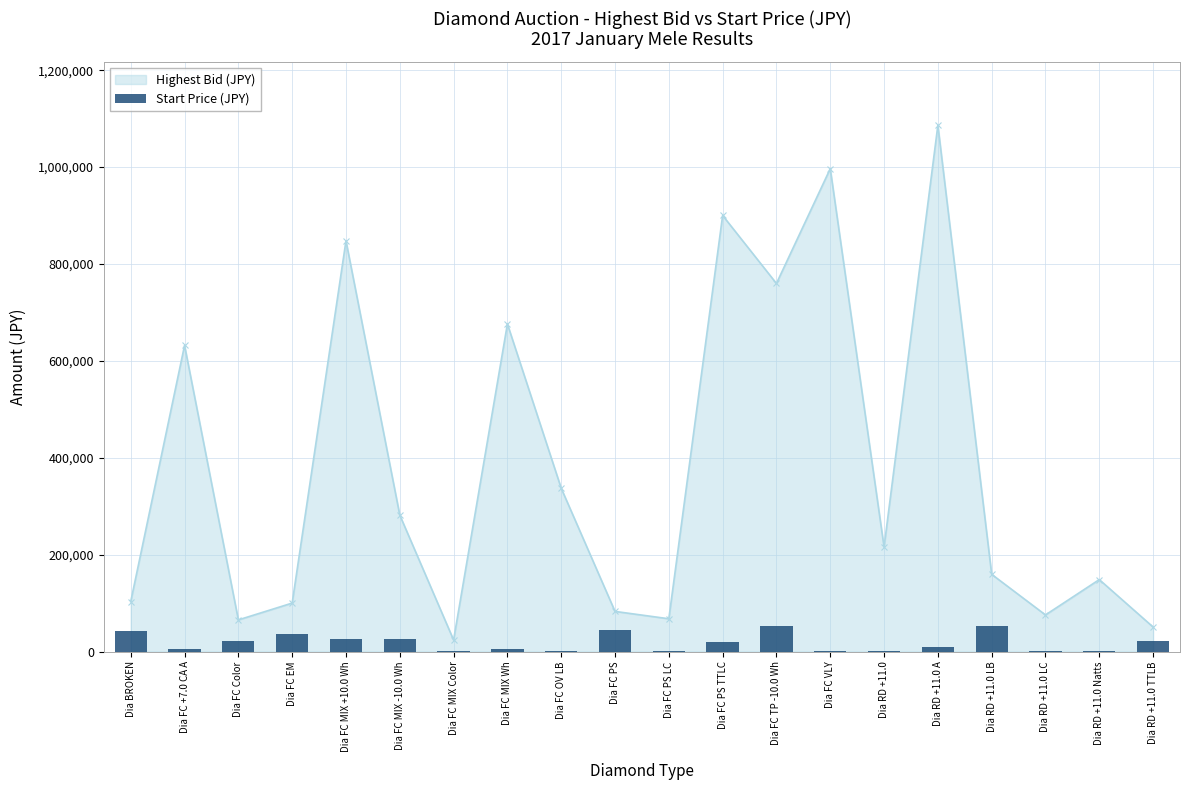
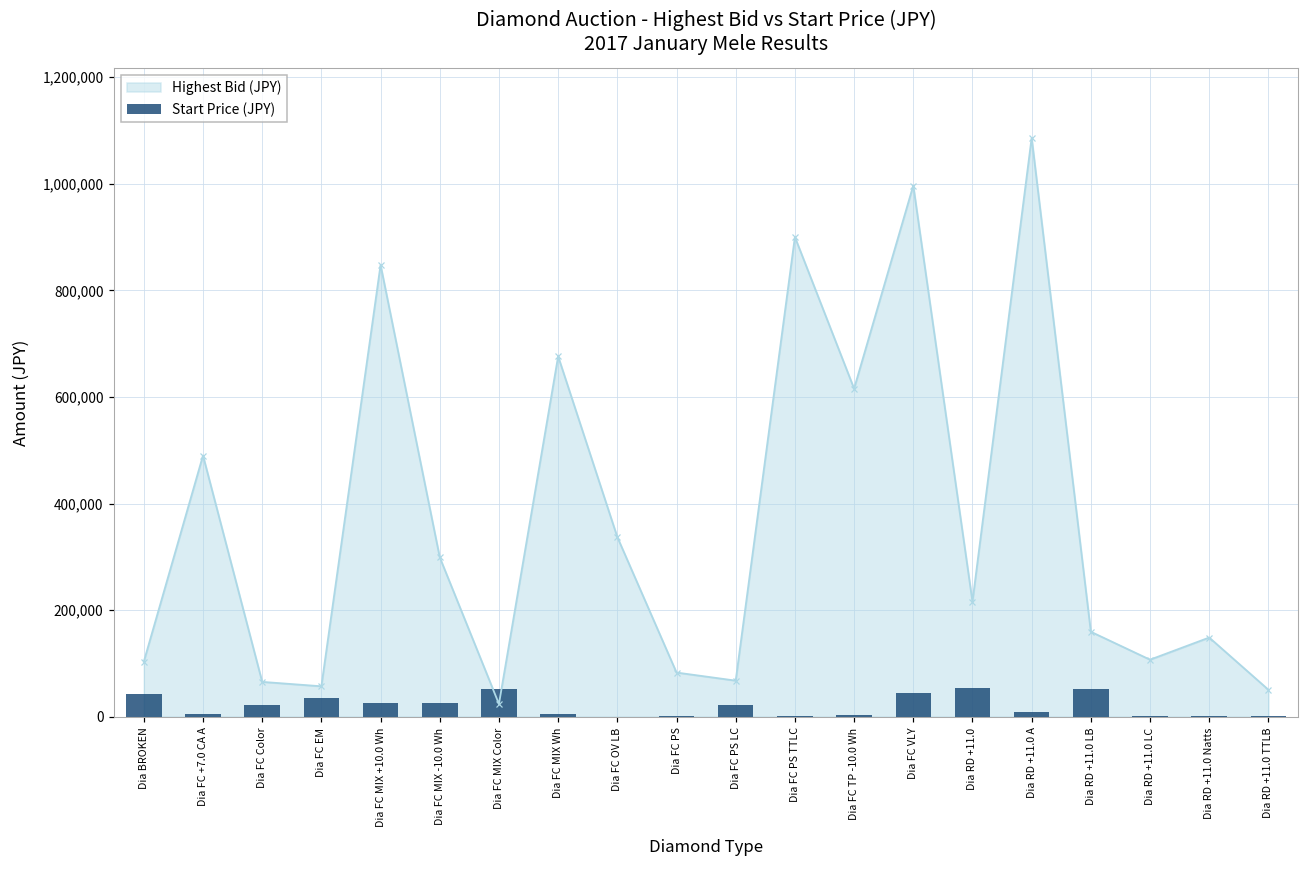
  {
    "Highest Bid (JPY)": {
      "Dia BROKEN": "100,000",
-     "Dia FC +7.0 CA A": "630,000",
+     "Dia FC +7.0 CA A": "490,000",
      "Dia FC Color": "70,000",
-     "Dia FC EM": "100,000",
+     "Dia FC EM": "60,000",
      "Dia FC MIX +10.0 Wh": "850,000",
-     "Dia FC MIX -10.0 Wh": "280,000",
+     "Dia FC MIX -10.0 Wh": "300,000",
      "Dia FC MIX Color": "20,000",
      "Dia FC MIX Wh": "680,000",
      "Dia FC OV LB": "340,000",
      "Dia FC PS": "80,000",
      "Dia FC PS LC": "70,000",
      "Dia FC PS TTLC": "900,000",
-     "Dia FC TP -10.0 Wh": "760,000",
+     "Dia FC TP -10.0 Wh": "620,000",
      "Dia FC VLY": "1,000,000",
      "Dia RD +11.0": "220,000",
      "Dia RD +11.0 A": "1,090,000",
      "Dia RD +11.0 LB": "160,000",
-     "Dia RD +11.0 LC": "80,000",
+     "Dia RD +11.0 LC": "110,000",
      "Dia RD +11.0 Natts": "150,000",
      "Dia RD +11.0 TTLB": "50,000"
    },
    "Start Price (JPY)": {
      "Dia BROKEN": "40,000",
      "Dia FC Color": "20,000",
      "Dia FC EM": "40,000",
      "Dia FC MIX +10.0 Wh": "30,000",
      "Dia FC MIX -10.0 Wh": "30,000",
-     "Dia FC MIX Color": "0",
-     "Dia FC PS": "50,000",
-     "Dia FC PS LC": "0",
-     "Dia FC PS TTLC": "20,000",
-     "Dia FC TP -10.0 Wh": "50,000",
-     "Dia FC VLY": "0",
-     "Dia RD +11.0": "0",
+     "Dia FC MIX Color": "50,000",
+     "Dia FC PS": "0",
+     "Dia FC PS LC": "20,000",
+     "Dia FC PS TTLC": "0",
+     "Dia FC TP -10.0 Wh": "0",
+     "Dia FC VLY": "40,000",
+     "Dia RD +11.0": "50,000",
      "Dia RD +11.0 A": "10,000",
      "Dia RD +11.0 LB": "50,000",
-     "Dia RD +11.0 TTLB": "20,000"
+     "Dia RD +11.0 TTLB": "0"
    }
  }
